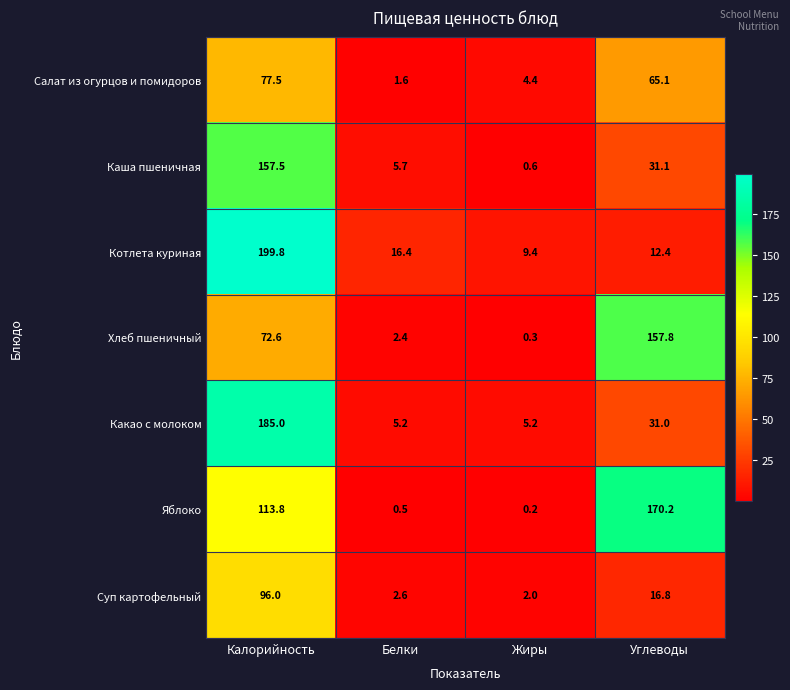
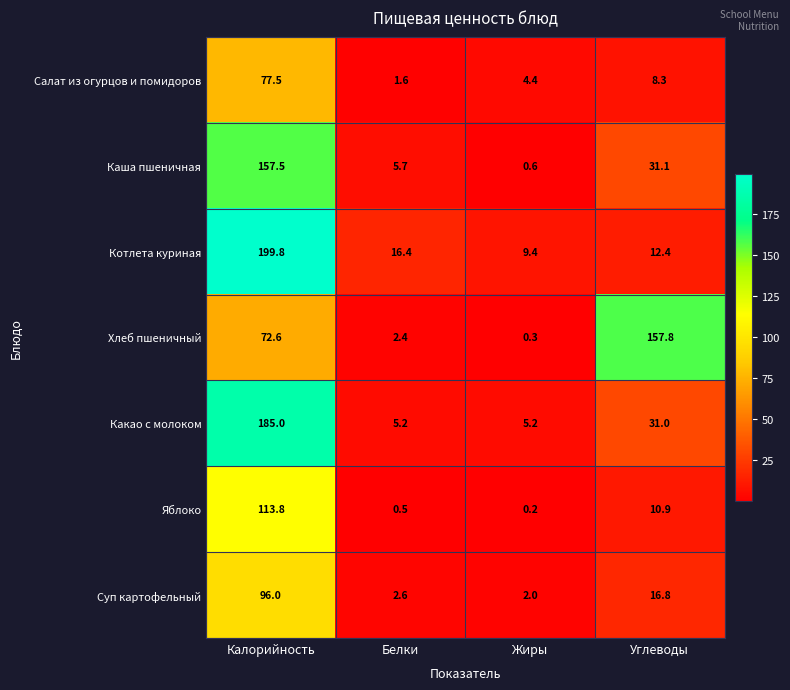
  {
    "Салат из огурцов и помидоров": {
      "Калорийность": 77.5,
      "Белки": 1.6,
      "Жиры": 4.4,
-     "Углеводы": 65.1
+     "Углеводы": 8.3
    },
    "Каша пшеничная": {
      "Калорийность": 157.5,
      "Белки": 5.7,
      "Жиры": 0.6,
      "Углеводы": 31.1
    },
    "Котлета куриная": {
      "Калорийность": 199.8,
      "Белки": 16.4,
      "Жиры": 9.4,
      "Углеводы": 12.4
    },
    "Хлеб пшеничный": {
      "Калорийность": 72.6,
      "Белки": 2.4,
      "Жиры": 0.3,
      "Углеводы": 157.8
    },
    "Какао с молоком": {
      "Калорийность": 185.0,
      "Белки": 5.2,
      "Жиры": 5.2,
      "Углеводы": 31.0
    },
    "Яблоко": {
      "Калорийность": 113.8,
      "Белки": 0.5,
      "Жиры": 0.2,
-     "Углеводы": 170.2
+     "Углеводы": 10.9
    },
    "Суп картофельный": {
      "Калорийность": 96.0,
      "Белки": 2.6,
      "Жиры": 2.0,
      "Углеводы": 16.8
    }
  }
